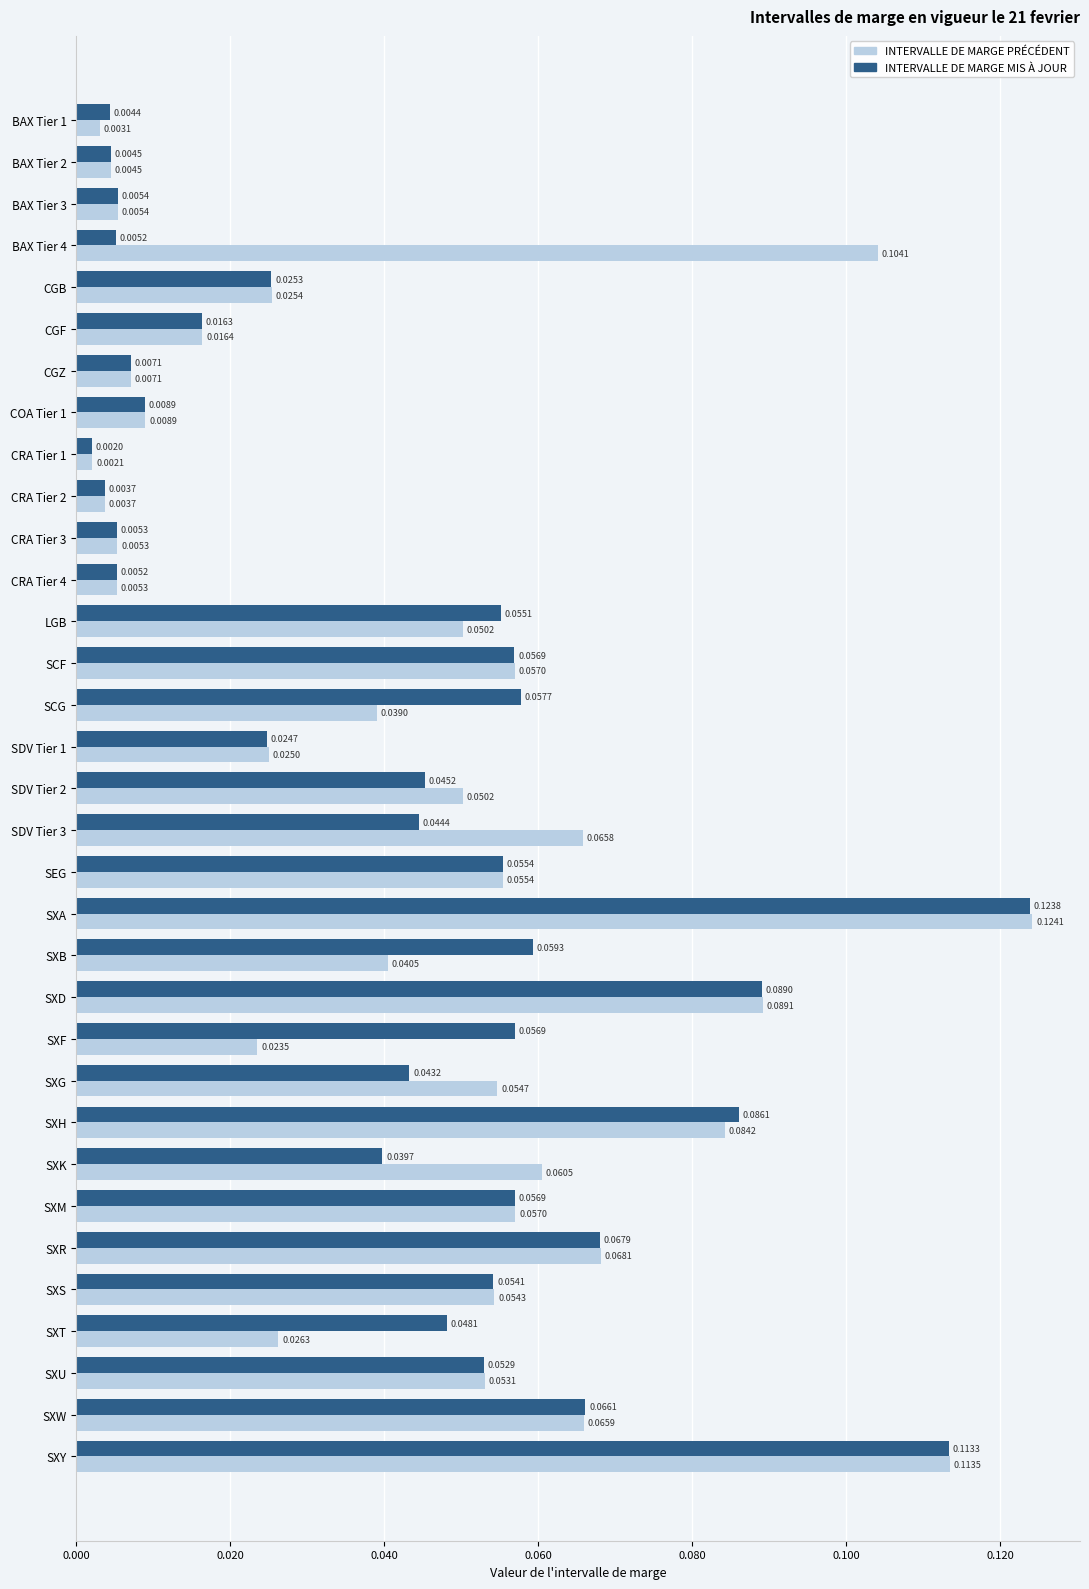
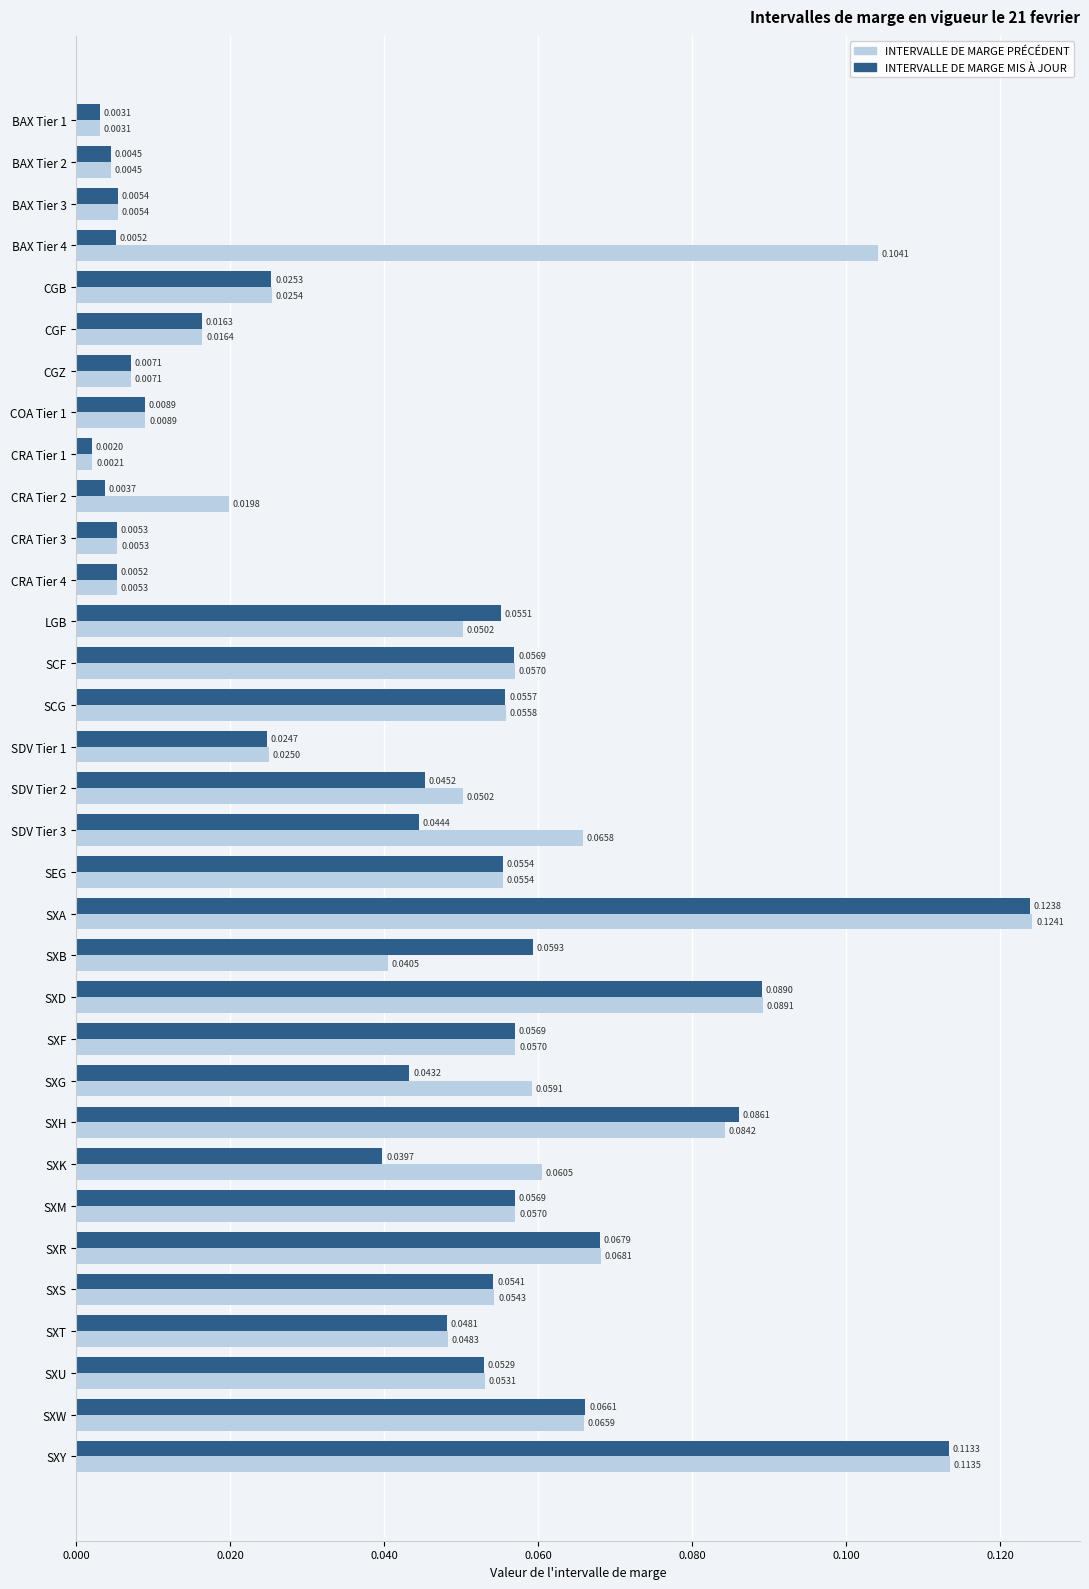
  {
    "INTERVALLE DE MARGE PRÉCÉDENT": {
      "BAX Tier 1": 0.0031,
      "BAX Tier 2": 0.0045,
      "BAX Tier 3": 0.0054,
      "BAX Tier 4": 0.1041,
      "CGB": 0.0254,
      "CGF": 0.0164,
      "CGZ": 0.0071,
      "COA Tier 1": 0.0089,
      "CRA Tier 1": 0.0021,
-     "CRA Tier 2": 0.0037,
+     "CRA Tier 2": 0.0198,
      "CRA Tier 3": 0.0053,
      "CRA Tier 4": 0.0053,
      "LGB": 0.0502,
      "SCF": 0.0570,
-     "SCG": 0.0390,
+     "SCG": 0.0558,
      "SDV Tier 1": 0.0250,
      "SDV Tier 2": 0.0502,
      "SDV Tier 3": 0.0658,
      "SEG": 0.0554,
      "SXA": 0.1241,
      "SXB": 0.0405,
      "SXD": 0.0891,
-     "SXF": 0.0235,
-     "SXG": 0.0547,
+     "SXF": 0.0570,
+     "SXG": 0.0591,
      "SXH": 0.0842,
      "SXK": 0.0605,
      "SXM": 0.0570,
      "SXR": 0.0681,
      "SXS": 0.0543,
-     "SXT": 0.0263,
+     "SXT": 0.0483,
      "SXU": 0.0531,
      "SXW": 0.0659,
      "SXY": 0.1135
    },
    "INTERVALLE DE MARGE MIS À JOUR": {
-     "BAX Tier 1": 0.0044,
+     "BAX Tier 1": 0.0031,
      "BAX Tier 2": 0.0045,
      "BAX Tier 3": 0.0054,
      "BAX Tier 4": 0.0052,
      "CGB": 0.0253,
      "CGF": 0.0163,
      "CGZ": 0.0071,
      "COA Tier 1": 0.0089,
      "CRA Tier 1": 0.0020,
      "CRA Tier 2": 0.0037,
      "CRA Tier 3": 0.0053,
      "CRA Tier 4": 0.0052,
      "LGB": 0.0551,
      "SCF": 0.0569,
-     "SCG": 0.0577,
+     "SCG": 0.0557,
      "SDV Tier 1": 0.0247,
      "SDV Tier 2": 0.0452,
      "SDV Tier 3": 0.0444,
      "SEG": 0.0554,
      "SXA": 0.1238,
      "SXB": 0.0593,
      "SXD": 0.0890,
      "SXF": 0.0569,
      "SXG": 0.0432,
      "SXH": 0.0861,
      "SXK": 0.0397,
      "SXM": 0.0569,
      "SXR": 0.0679,
      "SXS": 0.0541,
      "SXT": 0.0481,
      "SXU": 0.0529,
      "SXW": 0.0661,
      "SXY": 0.1133
    }
  }
